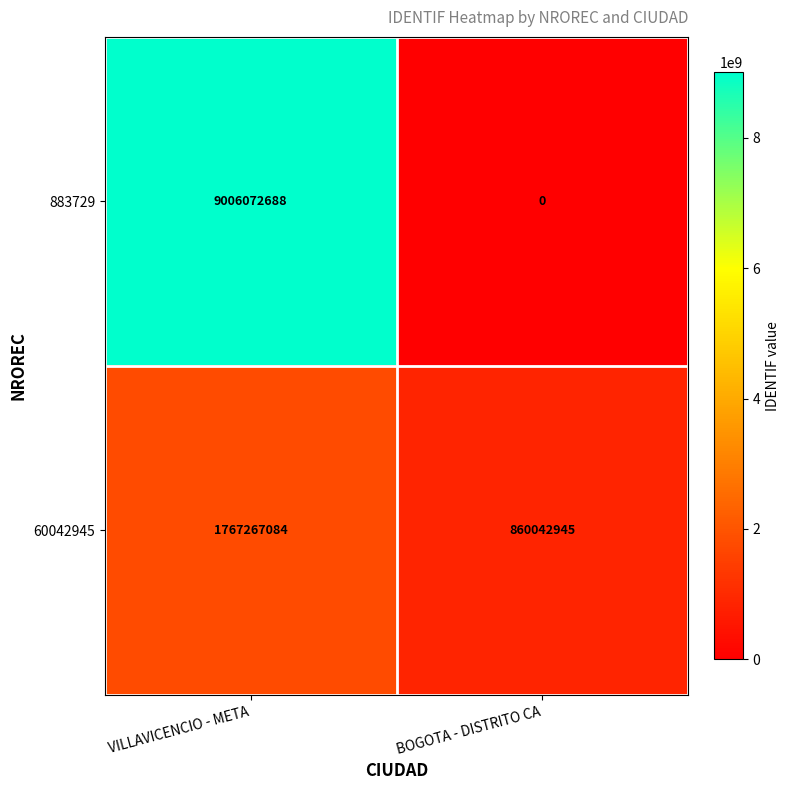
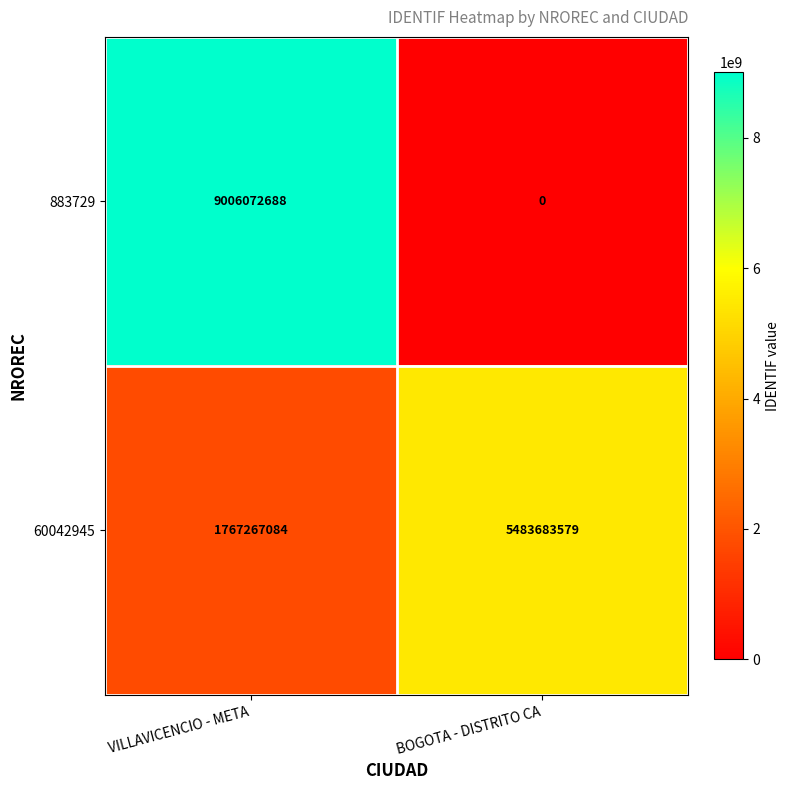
  {
    "883729": {
      "VILLAVICENCIO - META": 9006072688,
      "BOGOTA - DISTRITO CA": 0
    },
    "60042945": {
      "VILLAVICENCIO - META": 1767267084,
-     "BOGOTA - DISTRITO CA": 860042945
+     "BOGOTA - DISTRITO CA": 5483683579
    }
  }
